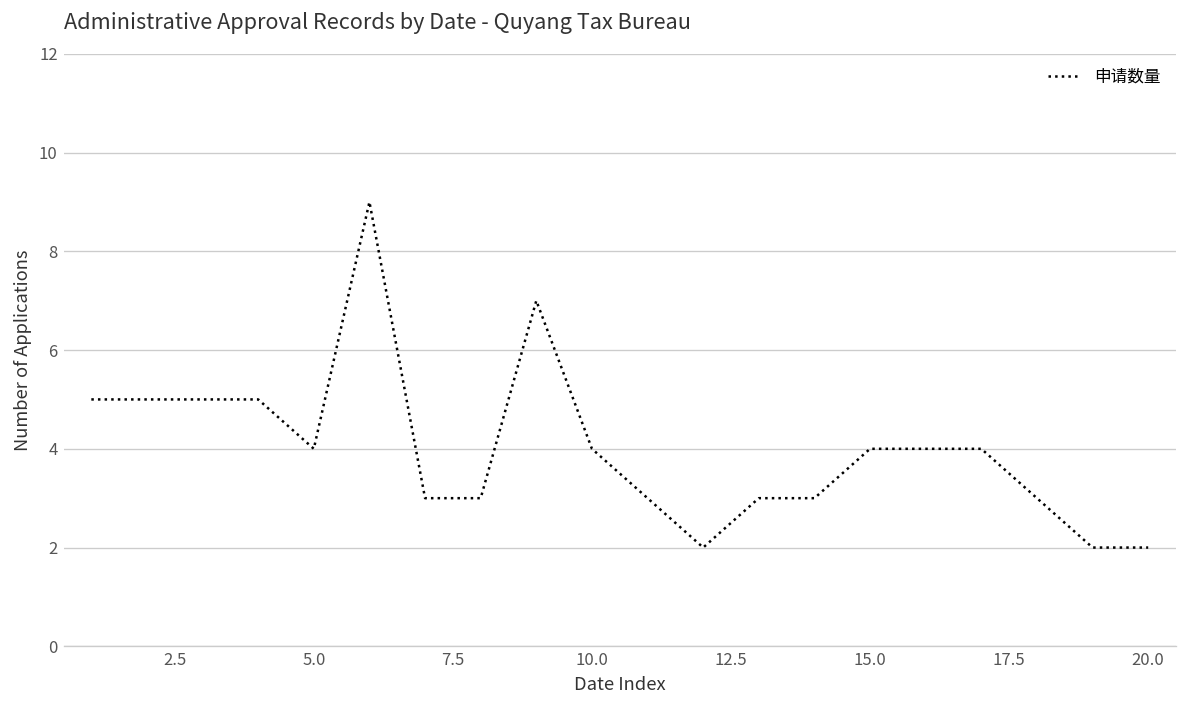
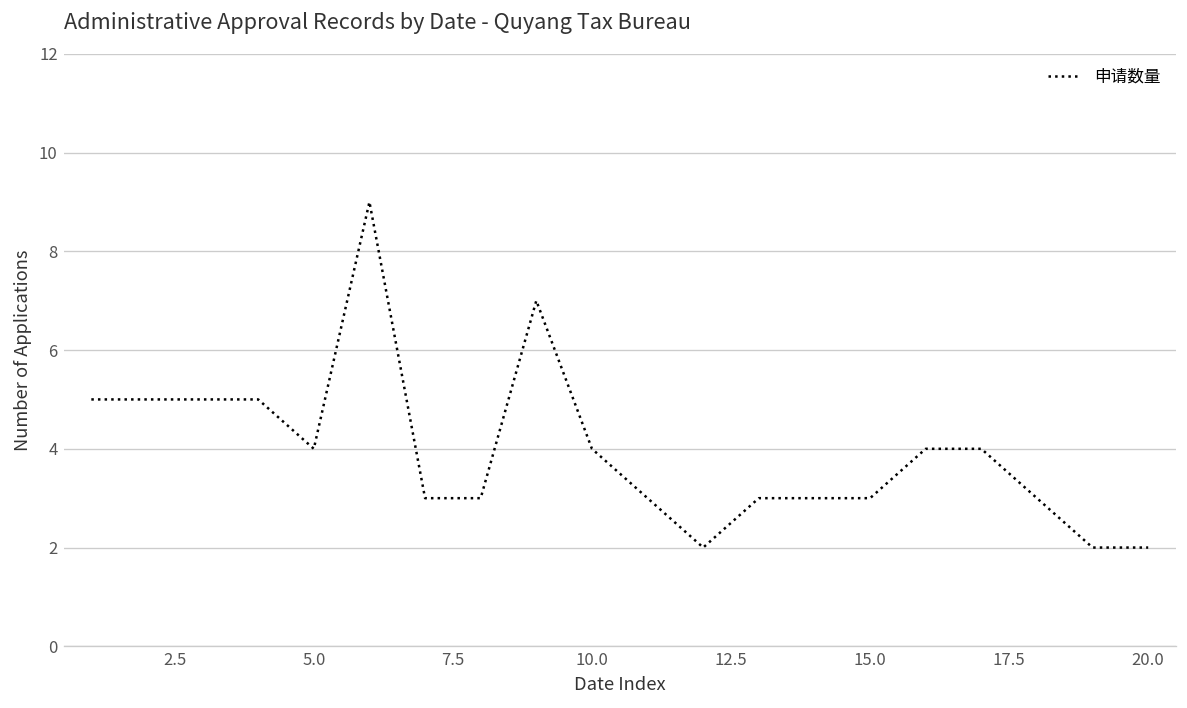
  {
    "5.0": 4,
    "10.0": 4,
-   "15.0": 4,
+   "15.0": 3,
    "20.0": 2
  }
